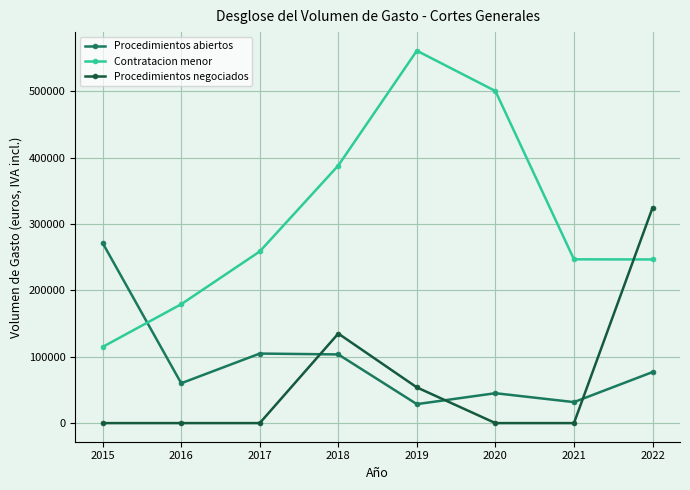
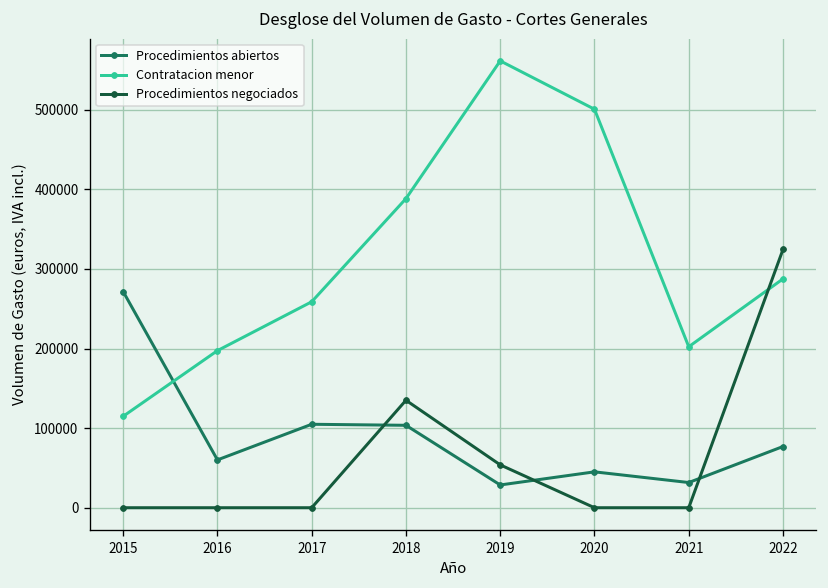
  {
    "Contratacion menor": {
      "2015": 110000,
-     "2016": 180000,
+     "2016": 200000,
      "2017": 260000,
      "2018": 390000,
      "2019": 560000,
      "2020": 500000,
-     "2021": 250000,
-     "2022": 250000
+     "2021": 200000,
+     "2022": 290000
    }
  }
